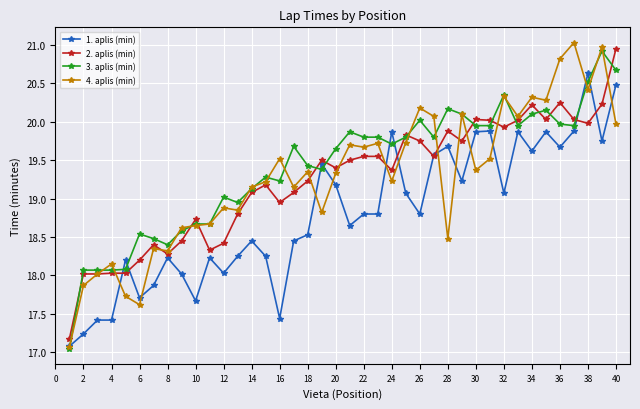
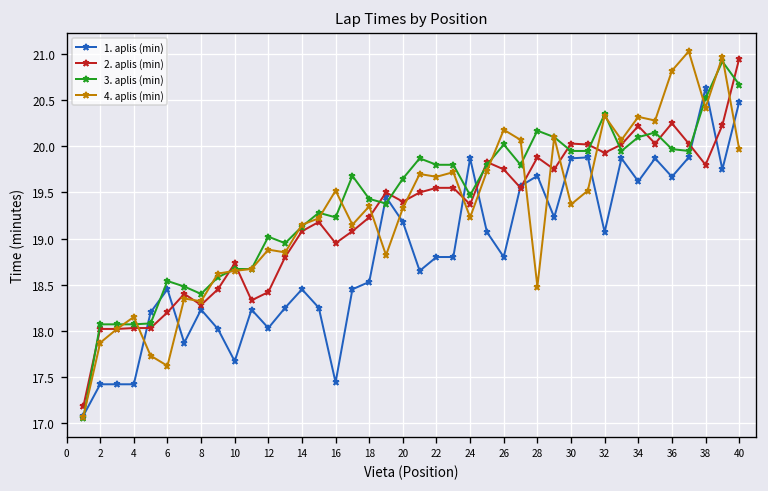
  {
    "1. aplis (min)": {
-     "2": 17.2,
+     "2": 17.4,
      "4": 17.4,
-     "6": 17.7,
+     "6": 18.5,
      "8": 18.2,
      "10": 17.7,
      "12": 18.0,
      "14": 18.5,
      "16": 17.4,
      "18": 18.5,
      "20": 19.2,
      "22": 18.8,
      "24": 19.9,
      "26": 18.8,
      "28": 19.7,
      "30": 19.9,
      "32": 19.1,
      "34": 19.6,
      "36": 19.7,
      "38": 20.6,
      "40": 20.5
    },
    "2. aplis (min)": {
      "2": 18.0,
      "4": 18.0,
      "6": 18.2,
      "8": 18.3,
      "10": 18.7,
      "12": 18.4,
      "14": 19.1,
      "16": 19.0,
      "18": 19.2,
      "20": 19.4,
      "22": 19.6,
      "24": 19.4,
      "26": 19.8,
      "28": 19.9,
      "30": 20.0,
      "32": 19.9,
      "34": 20.2,
      "36": 20.3,
-     "38": 20.0,
+     "38": 19.8,
      "40": 21.0
    },
    "3. aplis (min)": {
      "2": 18.1,
      "4": 18.1,
      "6": 18.5,
      "8": 18.4,
      "12": 19.0,
      "16": 19.2,
      "18": 19.4,
      "20": 19.7,
      "22": 19.8,
-     "24": 19.7,
+     "24": 19.5,
      "26": 20.0,
      "28": 20.2,
      "30": 20.0,
      "34": 20.1,
      "36": 20.0,
      "38": 20.5,
      "40": 20.7
    },
    "4. aplis (min)": {
      "2": 17.9,
      "4": 18.2,
      "6": 17.6,
      "8": 18.3,
      "12": 18.9,
      "16": 19.5,
      "18": 19.4,
      "20": 19.3,
      "22": 19.7,
      "24": 19.2,
      "26": 20.2,
      "28": 18.5,
      "30": 19.4,
      "34": 20.3,
      "36": 20.8,
      "38": 20.4,
      "40": 20.0
    }
  }
